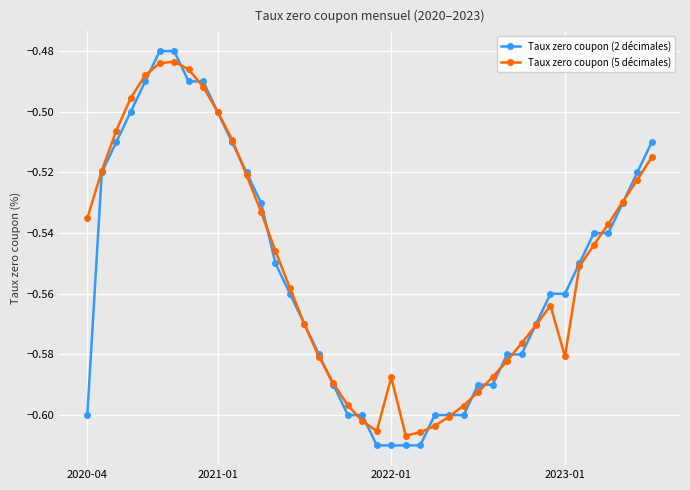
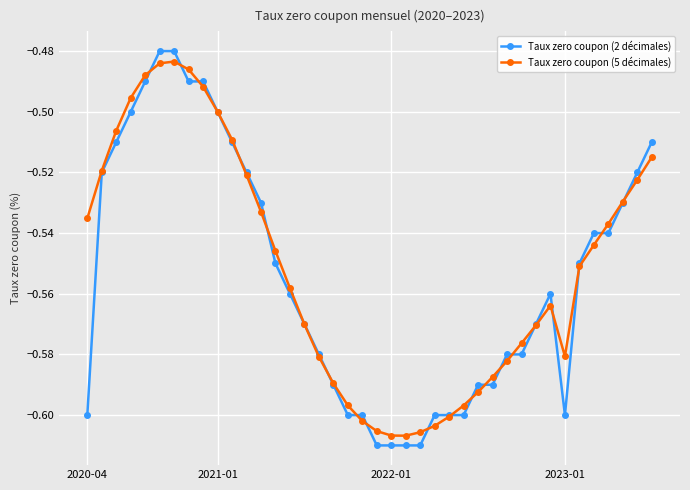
  {
    "Taux zero coupon (2 décimales)": {
      "2020-04": -0.60,
      "2022-01": -0.61,
-     "2023-01": -0.56
+     "2023-01": -0.60
    },
    "Taux zero coupon (5 décimales)": {
      "2020-04": -0.535,
-     "2022-01": -0.588,
+     "2022-01": -0.607,
      "2023-01": -0.581
    }
  }
